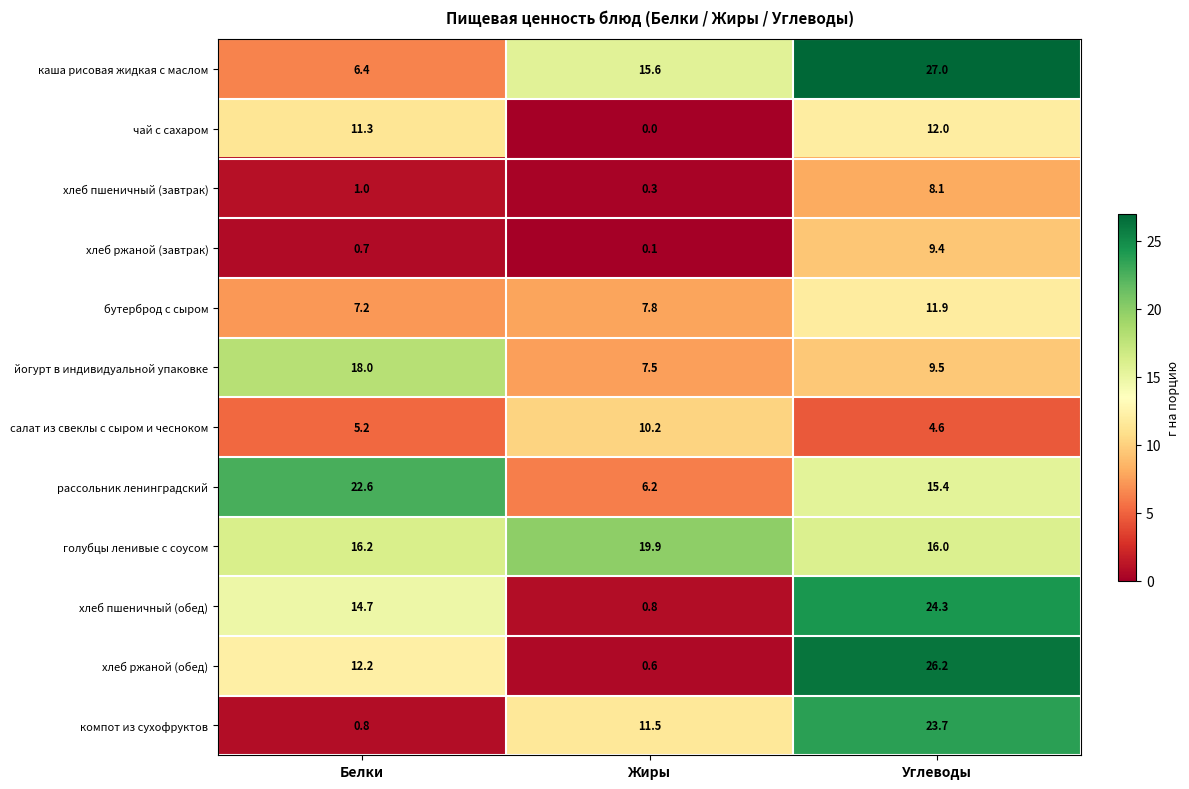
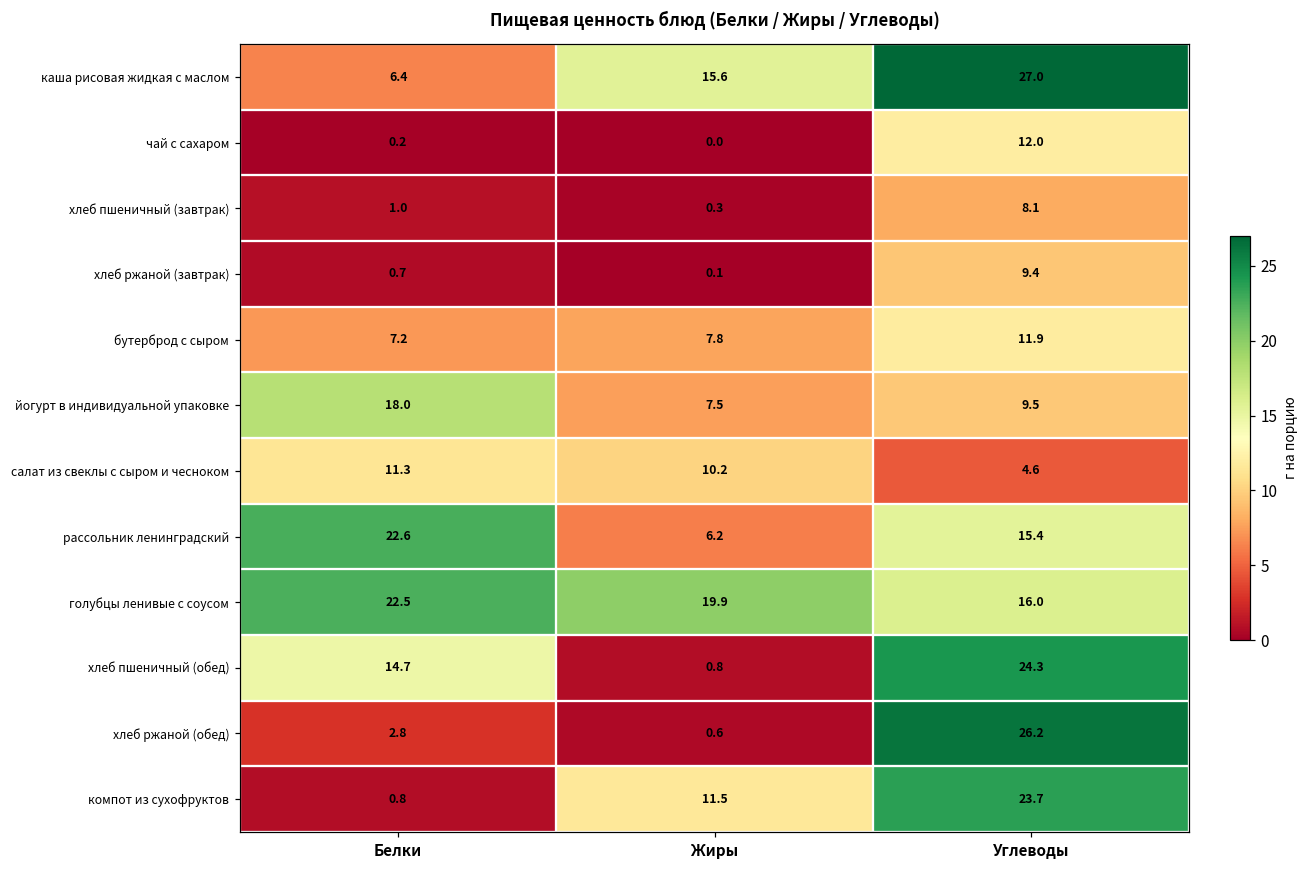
  {
    "каша рисовая жидкая с маслом": {
      "Белки": 6.4,
      "Жиры": 15.6,
      "Углеводы": 27.0
    },
    "чай с сахаром": {
-     "Белки": 11.3,
+     "Белки": 0.2,
      "Жиры": 0.0,
      "Углеводы": 12.0
    },
    "хлеб пшеничный (завтрак)": {
      "Белки": 1.0,
      "Жиры": 0.3,
      "Углеводы": 8.1
    },
    "хлеб ржаной (завтрак)": {
      "Белки": 0.7,
      "Жиры": 0.1,
      "Углеводы": 9.4
    },
    "бутерброд с сыром": {
      "Белки": 7.2,
      "Жиры": 7.8,
      "Углеводы": 11.9
    },
    "йогурт в индивидуальной упаковке": {
      "Белки": 18.0,
      "Жиры": 7.5,
      "Углеводы": 9.5
    },
    "салат из свеклы с сыром и чесноком": {
-     "Белки": 5.2,
+     "Белки": 11.3,
      "Жиры": 10.2,
      "Углеводы": 4.6
    },
    "рассольник ленинградский": {
      "Белки": 22.6,
      "Жиры": 6.2,
      "Углеводы": 15.4
    },
    "голубцы ленивые с соусом": {
-     "Белки": 16.2,
+     "Белки": 22.5,
      "Жиры": 19.9,
      "Углеводы": 16.0
    },
    "хлеб пшеничный (обед)": {
      "Белки": 14.7,
      "Жиры": 0.8,
      "Углеводы": 24.3
    },
    "хлеб ржаной (обед)": {
-     "Белки": 12.2,
+     "Белки": 2.8,
      "Жиры": 0.6,
      "Углеводы": 26.2
    },
    "компот из сухофруктов": {
      "Белки": 0.8,
      "Жиры": 11.5,
      "Углеводы": 23.7
    }
  }
